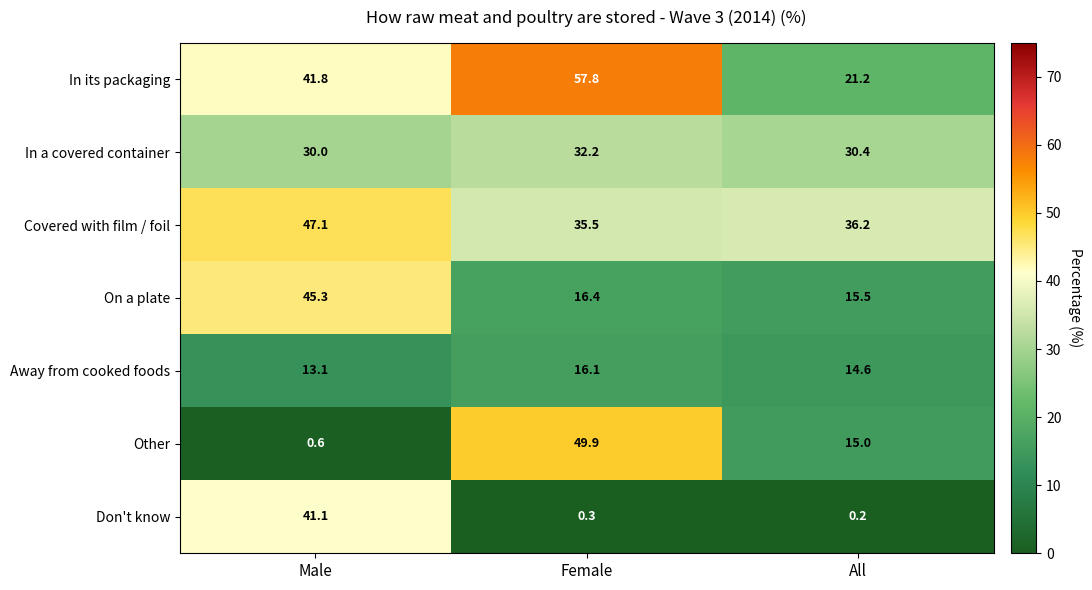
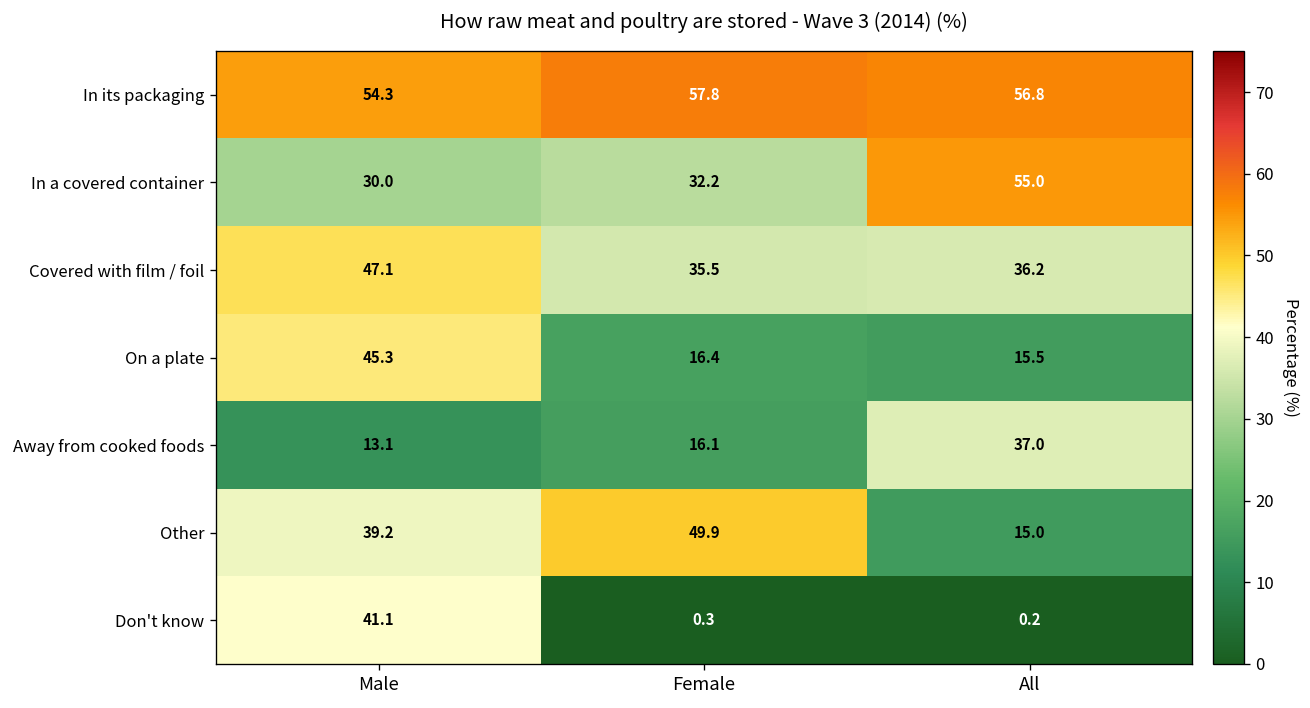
  {
    "In its packaging": {
-     "Male": 41.8,
+     "Male": 54.3,
      "Female": 57.8,
-     "All": 21.2
+     "All": 56.8
    },
    "In a covered container": {
      "Male": 30.0,
      "Female": 32.2,
-     "All": 30.4
+     "All": 55.0
    },
    "Covered with film / foil": {
      "Male": 47.1,
      "Female": 35.5,
      "All": 36.2
    },
    "On a plate": {
      "Male": 45.3,
      "Female": 16.4,
      "All": 15.5
    },
    "Away from cooked foods": {
      "Male": 13.1,
      "Female": 16.1,
-     "All": 14.6
+     "All": 37.0
    },
    "Other": {
-     "Male": 0.6,
+     "Male": 39.2,
      "Female": 49.9,
      "All": 15.0
    },
    "Don't know": {
      "Male": 41.1,
      "Female": 0.3,
      "All": 0.2
    }
  }
